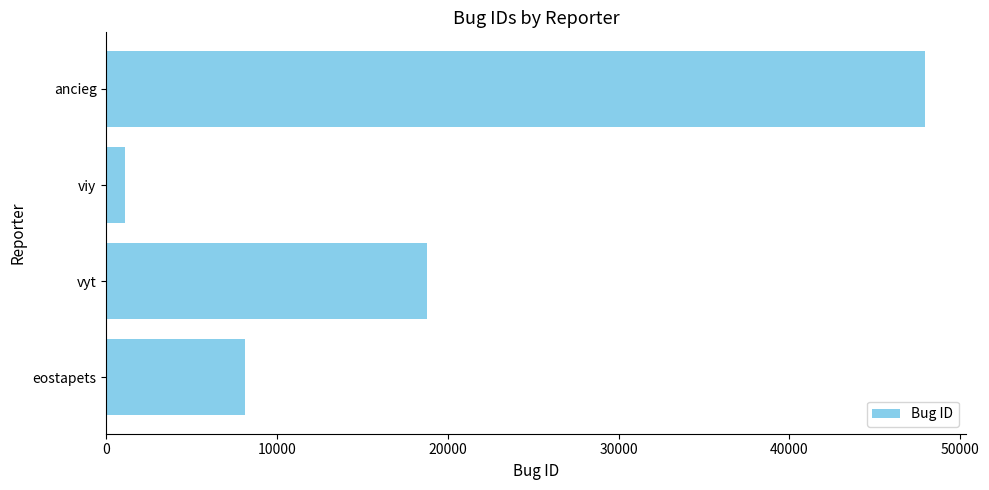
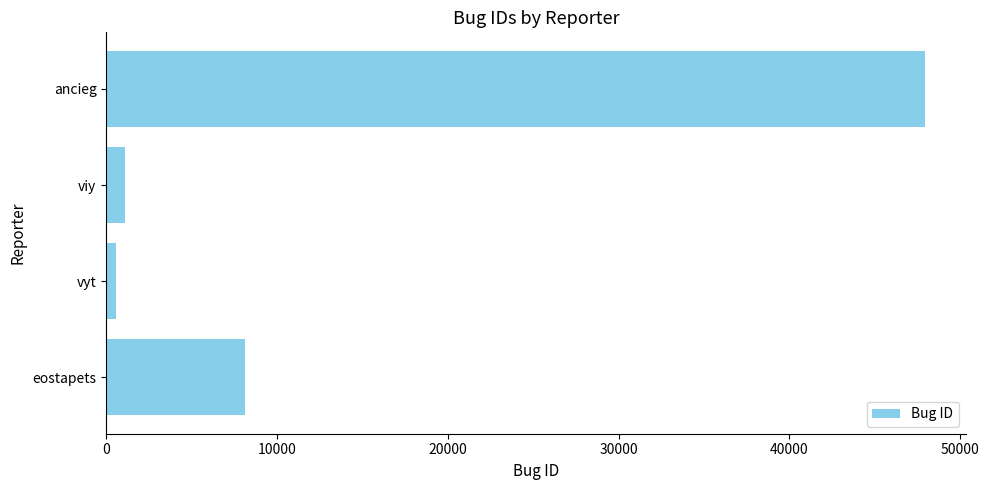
  {
    "ancieg": 47900,
    "viy": 1100,
-   "vyt": 18800,
+   "vyt": 600,
    "eostapets": 8100
  }
